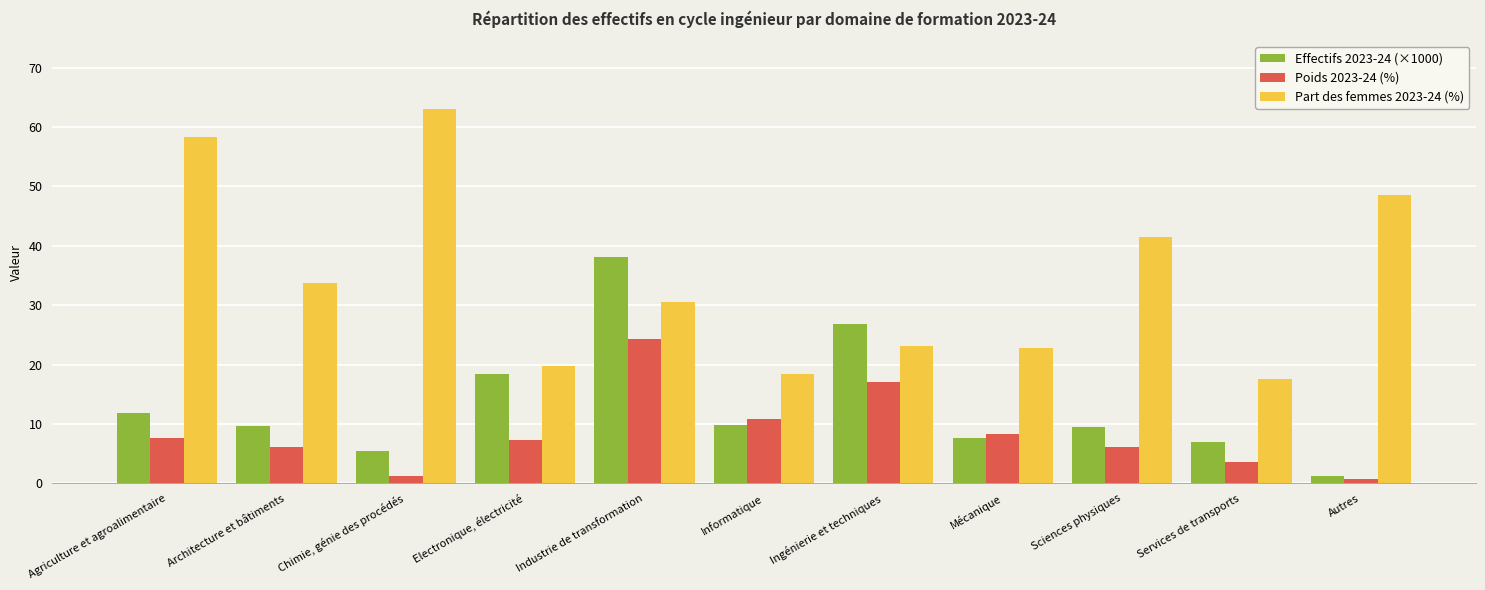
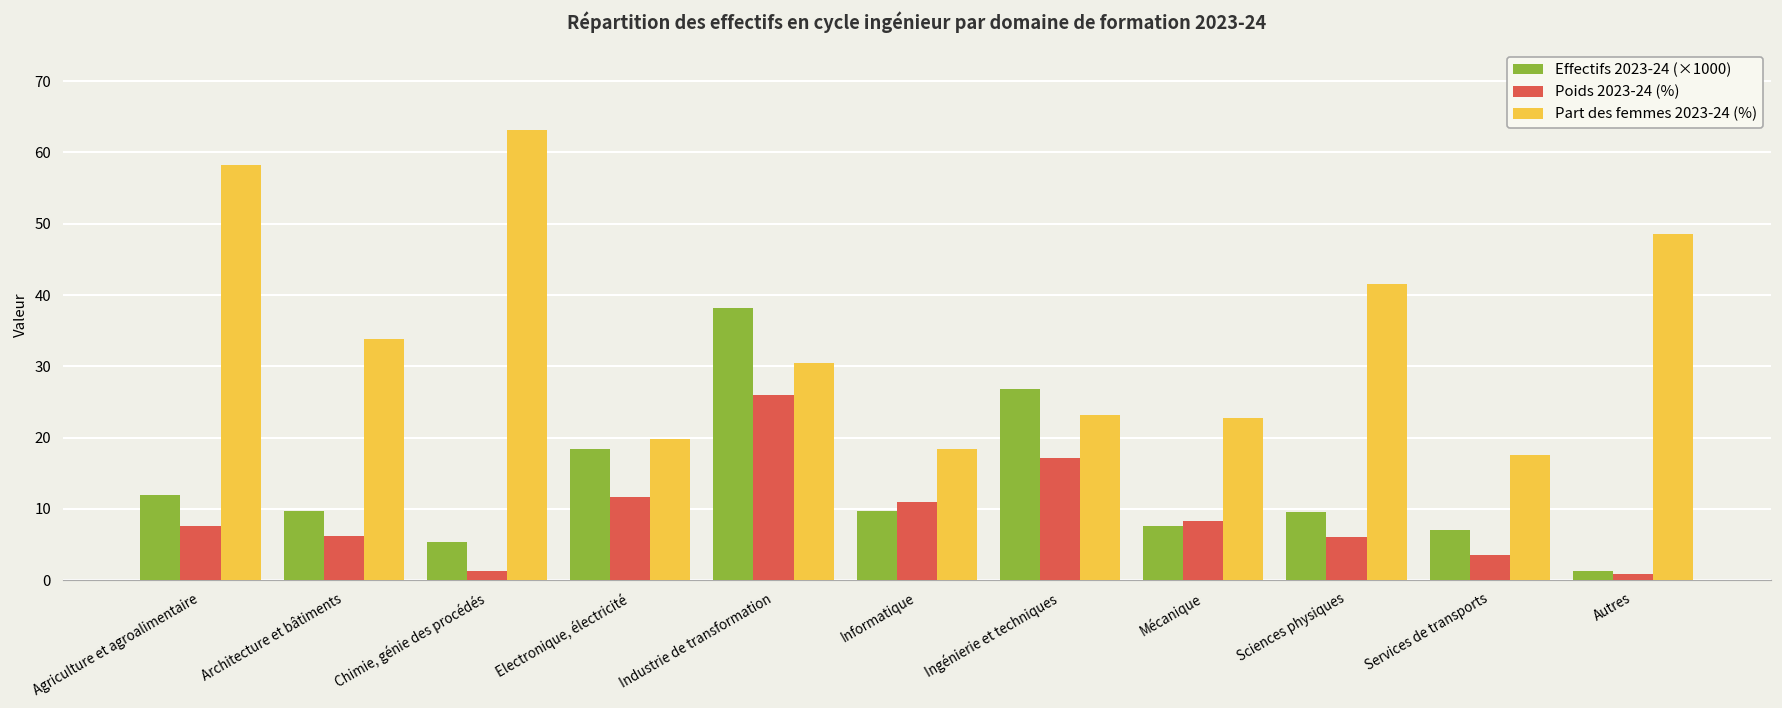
  {
    "Effectifs 2023-24 (×1000)": {
      "Agriculture et agroalimentaire": 12,
      "Architecture et bâtiments": 10,
      "Chimie, génie des procédés": 5,
      "Electronique, électricité": 18,
      "Industrie de transformation": 38,
      "Informatique": 10,
      "Ingénierie et techniques": 27,
      "Mécanique": 8,
      "Sciences physiques": 10,
      "Services de transports": 7,
      "Autres": 1
    },
    "Poids 2023-24 (%)": {
      "Agriculture et agroalimentaire": 8,
      "Architecture et bâtiments": 6,
      "Chimie, génie des procédés": 1,
-     "Electronique, électricité": 7,
-     "Industrie de transformation": 24,
+     "Electronique, électricité": 12,
+     "Industrie de transformation": 26,
      "Informatique": 11,
      "Ingénierie et techniques": 17,
      "Mécanique": 8,
      "Sciences physiques": 6,
      "Services de transports": 4,
      "Autres": 1
    },
    "Part des femmes 2023-24 (%)": {
      "Agriculture et agroalimentaire": 58,
      "Architecture et bâtiments": 34,
      "Chimie, génie des procédés": 63,
      "Electronique, électricité": 20,
      "Industrie de transformation": 31,
      "Informatique": 18,
      "Ingénierie et techniques": 23,
      "Mécanique": 23,
      "Sciences physiques": 42,
      "Services de transports": 18,
      "Autres": 49
    }
  }
